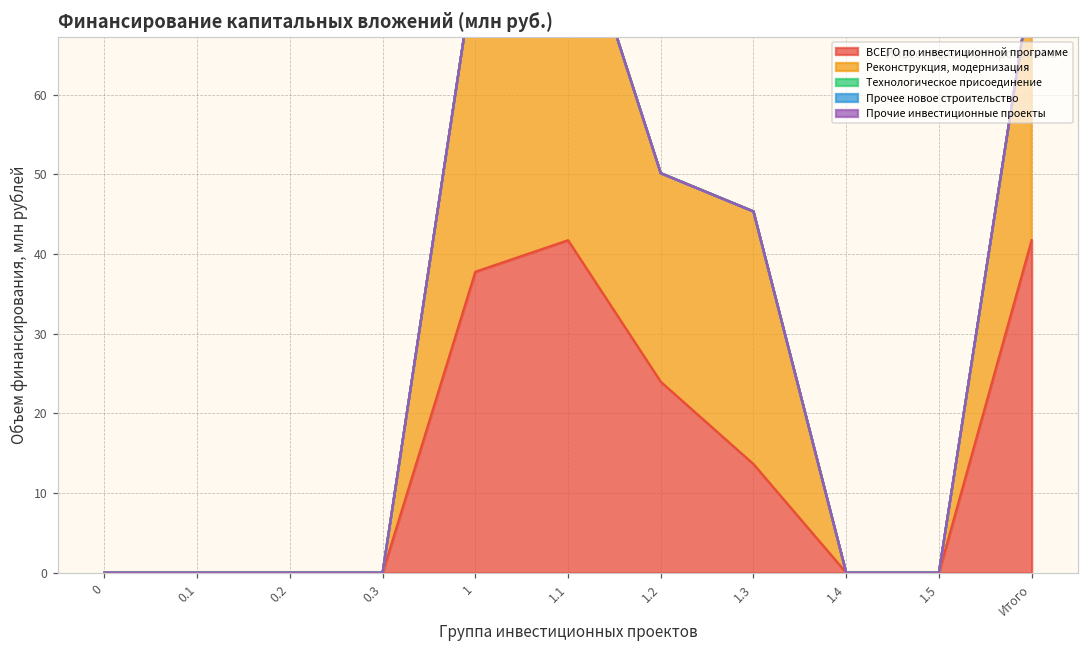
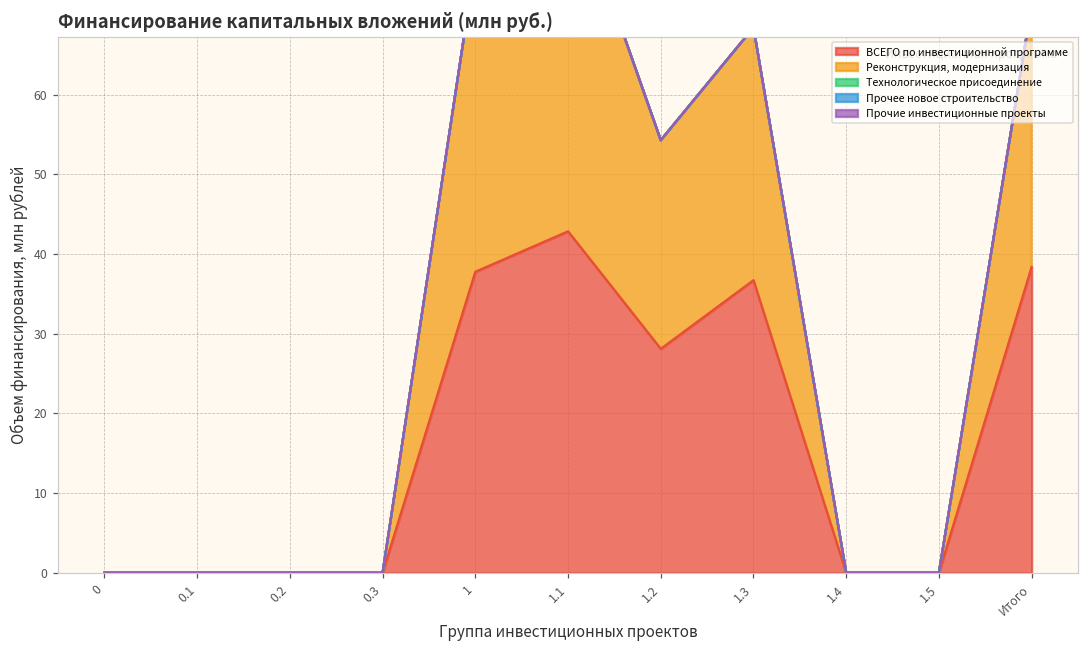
  {
    "ВСЕГО по инвестиционной программе": {
      "1": 38,
-     "1.1": 42,
-     "1.2": 24,
-     "1.3": 14,
-     "Итого": 42
+     "1.1": 43,
+     "1.2": 28,
+     "1.3": 37,
+     "Итого": 38
    }
  }
